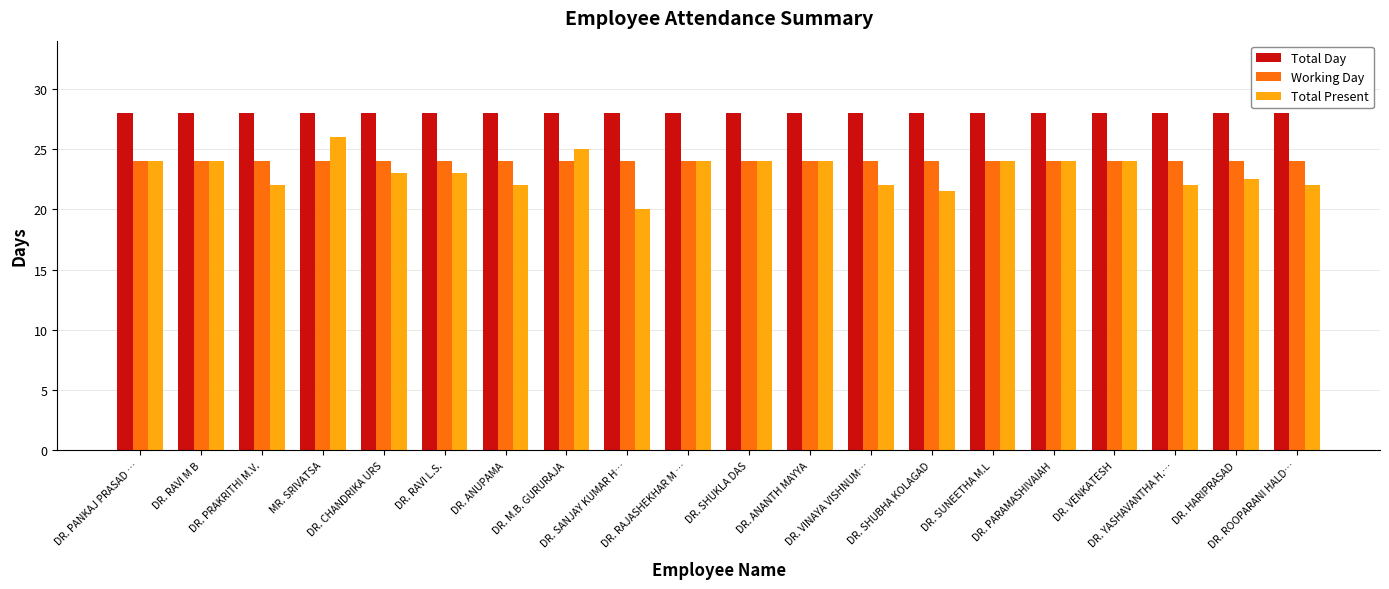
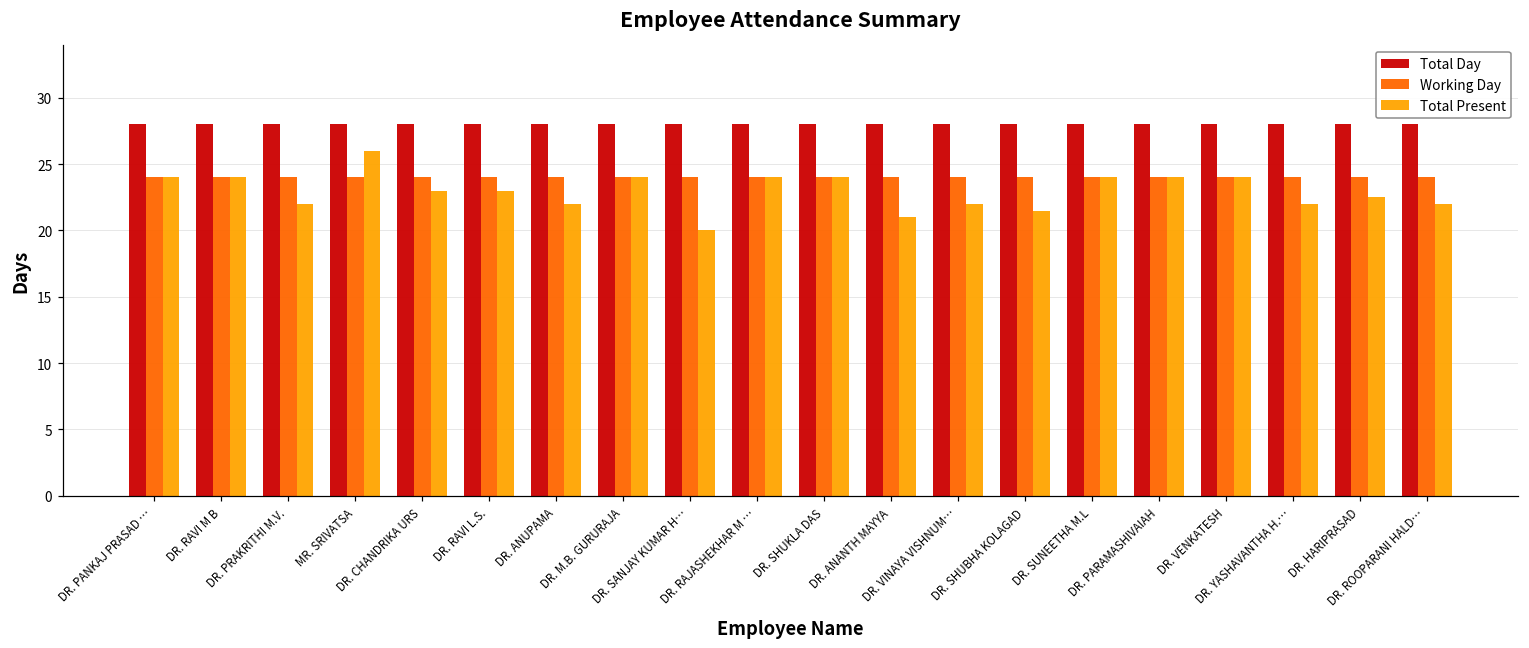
  {
    "Total Day": {
      "DR. PANKAJ PRASAD …": 28,
      "DR. RAVI M B": 28,
      "DR. PRAKRITHI M.V.": 28,
      "MR. SRIVATSA": 28,
      "DR. CHANDRIKA URS": 28,
      "DR. RAVI L.S.": 28,
      "DR. ANUPAMA": 28,
      "DR. M.B. GURURAJA": 28,
      "DR. SANJAY KUMAR H…": 28,
      "DR. RAJASHEKHAR M …": 28,
      "DR. SHUKLA DAS": 28,
      "DR. ANANTH MAYYA": 28,
      "DR. VINAYA VISHNUM…": 28,
      "DR. SHUBHA KOLAGAD": 28,
      "DR. SUNEETHA M.L": 28,
      "DR. PARAMASHIVAIAH": 28,
      "DR. VENKATESH": 28,
      "DR. YASHAVANTHA H.…": 28,
      "DR. HARIPRASAD": 28,
      "DR. ROOPARANI HALD…": 28
    },
    "Working Day": {
      "DR. PANKAJ PRASAD …": 24,
      "DR. RAVI M B": 24,
      "DR. PRAKRITHI M.V.": 24,
      "MR. SRIVATSA": 24,
      "DR. CHANDRIKA URS": 24,
      "DR. RAVI L.S.": 24,
      "DR. ANUPAMA": 24,
      "DR. M.B. GURURAJA": 24,
      "DR. SANJAY KUMAR H…": 24,
      "DR. RAJASHEKHAR M …": 24,
      "DR. SHUKLA DAS": 24,
      "DR. ANANTH MAYYA": 24,
      "DR. VINAYA VISHNUM…": 24,
      "DR. SHUBHA KOLAGAD": 24,
      "DR. SUNEETHA M.L": 24,
      "DR. PARAMASHIVAIAH": 24,
      "DR. VENKATESH": 24,
      "DR. YASHAVANTHA H.…": 24,
      "DR. HARIPRASAD": 24,
      "DR. ROOPARANI HALD…": 24
    },
    "Total Present": {
      "DR. PANKAJ PRASAD …": 24,
      "DR. RAVI M B": 24,
      "DR. PRAKRITHI M.V.": 22,
      "MR. SRIVATSA": 26,
      "DR. CHANDRIKA URS": 23,
      "DR. RAVI L.S.": 23,
      "DR. ANUPAMA": 22,
-     "DR. M.B. GURURAJA": 25,
+     "DR. M.B. GURURAJA": 24,
      "DR. SANJAY KUMAR H…": 20,
      "DR. RAJASHEKHAR M …": 24,
      "DR. SHUKLA DAS": 24,
-     "DR. ANANTH MAYYA": 24,
+     "DR. ANANTH MAYYA": 21,
      "DR. VINAYA VISHNUM…": 22,
      "DR. SHUBHA KOLAGAD": 21.5,
      "DR. SUNEETHA M.L": 24,
      "DR. PARAMASHIVAIAH": 24,
      "DR. VENKATESH": 24,
      "DR. YASHAVANTHA H.…": 22,
      "DR. HARIPRASAD": 22.5,
      "DR. ROOPARANI HALD…": 22
    }
  }
